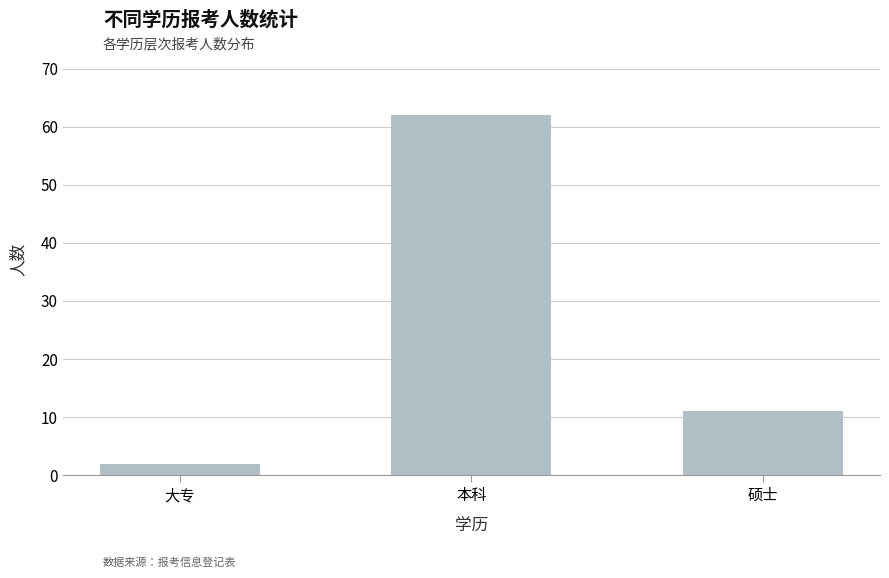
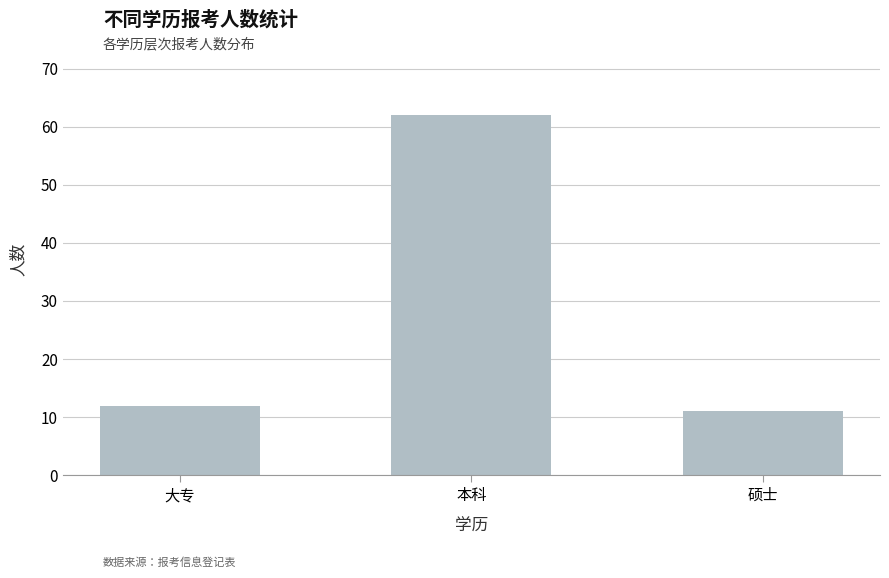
  {
-   "大专": 2,
+   "大专": 12,
    "本科": 62,
    "硕士": 11
  }
